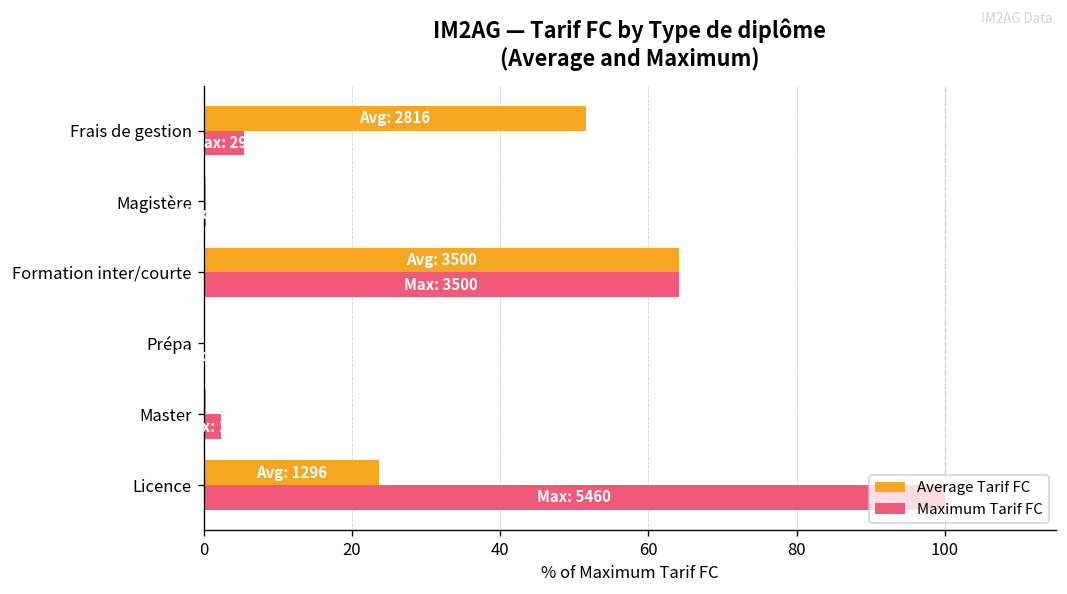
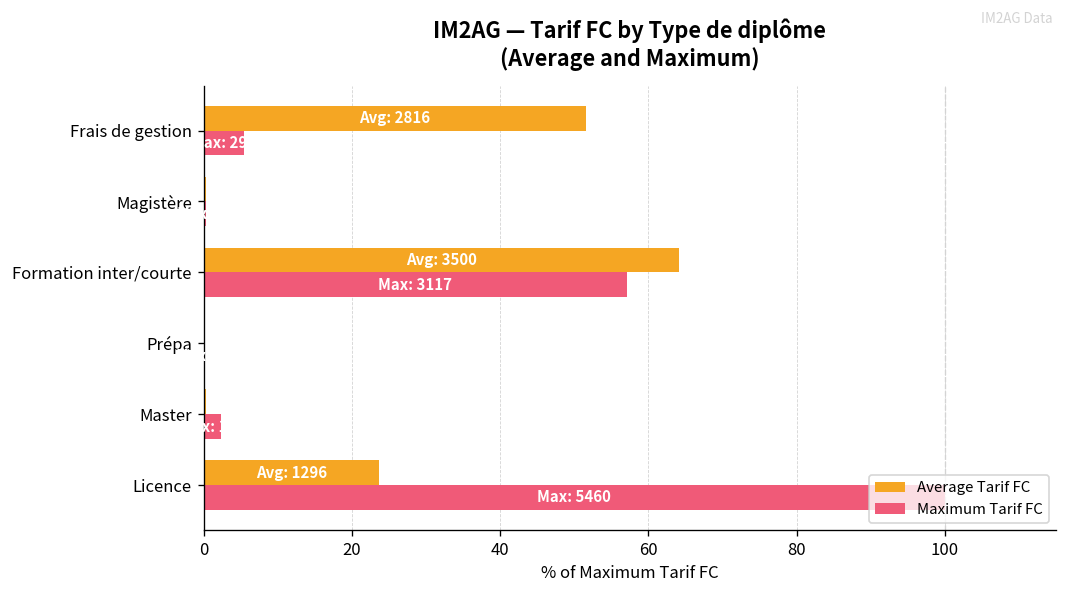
  {
    "Maximum Tarif FC": {
-     "Formation inter/courte": 3500
+     "Formation inter/courte": 3117
    }
  }
